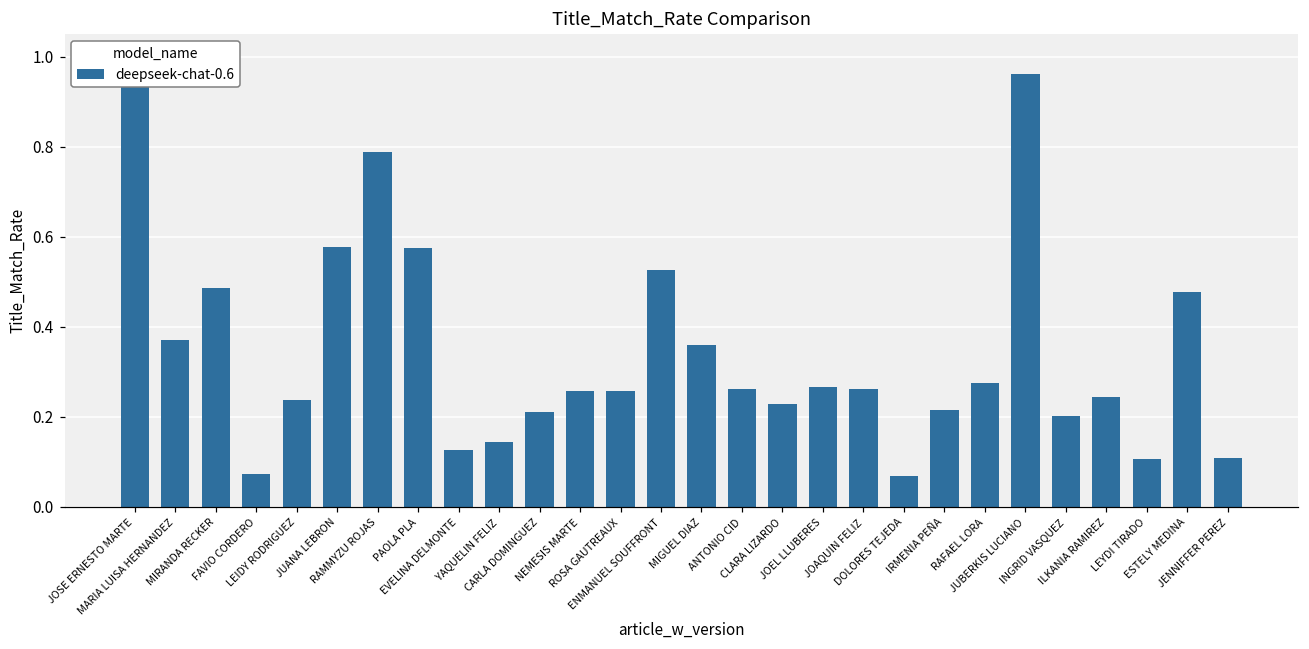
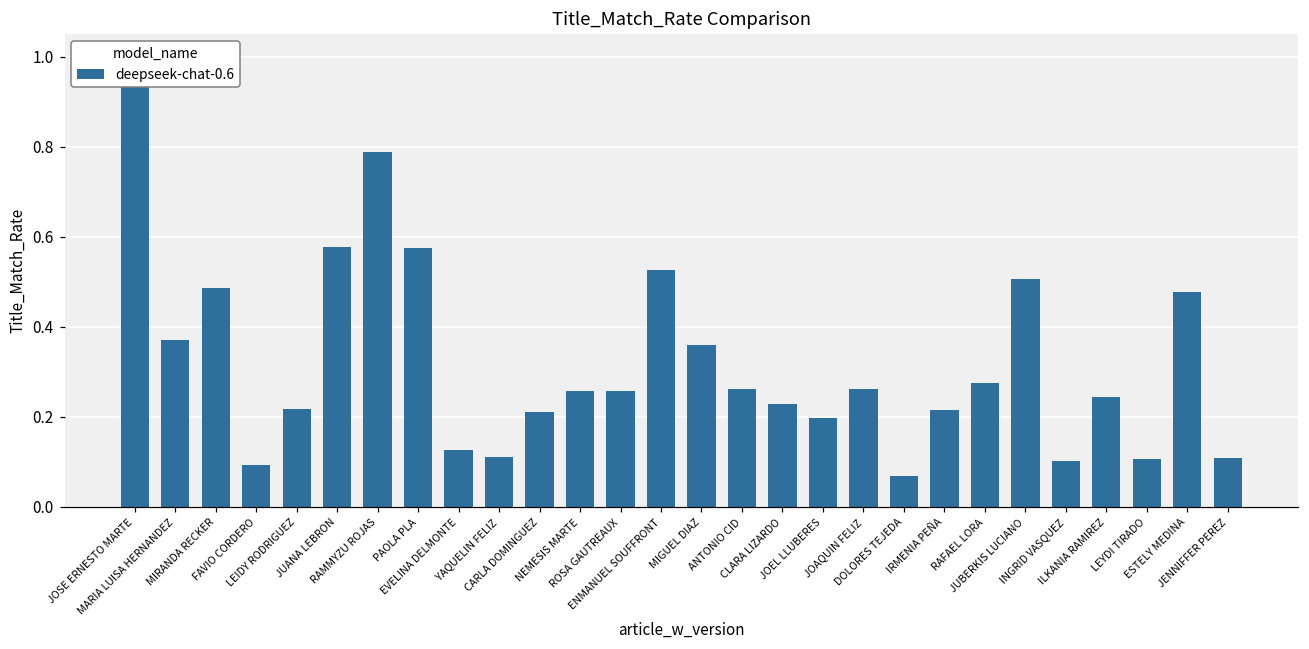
  {
    "MARIA LUISA HERNANDEZ": 0.37,
    "MIRANDA RECKER": 0.49,
-   "FAVIO CORDERO": 0.07,
-   "LEIDY RODRIGUEZ": 0.24,
+   "FAVIO CORDERO": 0.09,
+   "LEIDY RODRIGUEZ": 0.22,
    "JUANA LEBRON": 0.58,
    "RAMMYZU ROJAS": 0.79,
    "PAOLA PLA": 0.57,
    "EVELINA DELMONTE": 0.12,
-   "YAQUELIN FELIZ": 0.14,
+   "YAQUELIN FELIZ": 0.11,
    "CARLA DOMINGUEZ": 0.21,
    "NEMESIS MARTE": 0.26,
    "ROSA GAUTREAUX": 0.26,
    "ENMANUEL SOUFFRONT": 0.53,
    "MIGUEL DIAZ": 0.36,
    "ANTONIO CID": 0.26,
    "CLARA LIZARDO": 0.23,
-   "JOEL LLUBERES": 0.27,
+   "JOEL LLUBERES": 0.20,
    "JOAQUIN FELIZ": 0.26,
    "DOLORES TEJEDA": 0.07,
    "IRMENIA PEÑA": 0.21,
    "RAFAEL LORA": 0.27,
-   "JUBERKIS LUCIANO": 0.96,
-   "INGRID VASQUEZ": 0.20,
+   "JUBERKIS LUCIANO": 0.51,
+   "INGRID VASQUEZ": 0.10,
    "ILKANIA RAMIREZ": 0.24,
    "LEYDI TIRADO": 0.11,
    "ESTELY MEDINA": 0.48,
    "JENNIFFER PEREZ": 0.11
  }
